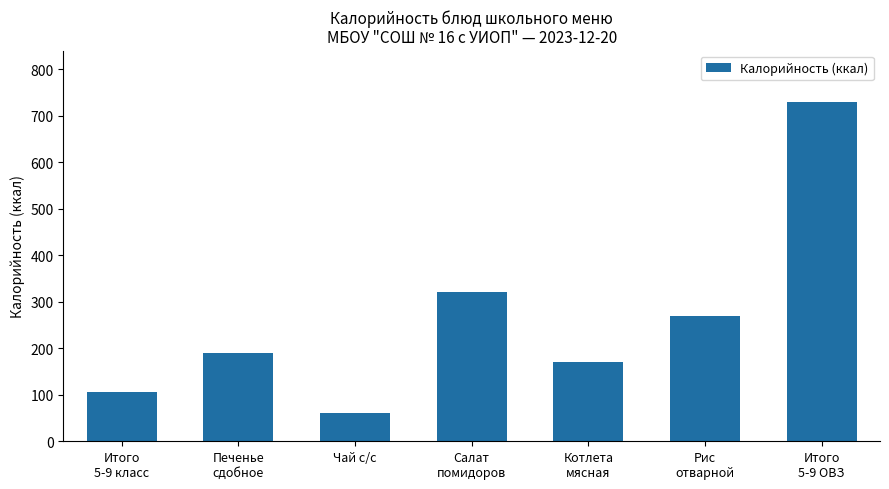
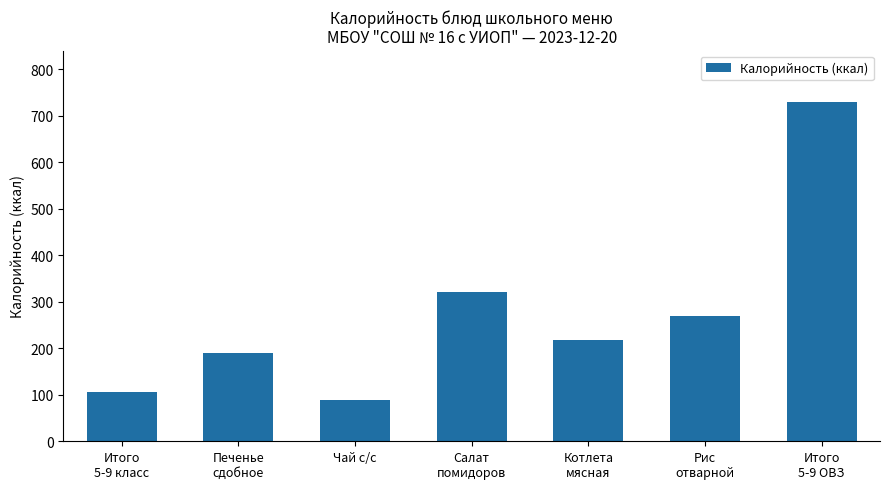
  {
    "Итого 5-9 класс": 110,
    "Печенье сдобное": 190,
-   "Чай с/с": 60,
+   "Чай с/с": 90,
    "Салат помидоров": 320,
-   "Котлета мясная": 170,
+   "Котлета мясная": 220,
    "Рис отварной": 270,
    "Итого 5-9 ОВЗ": 730
  }
